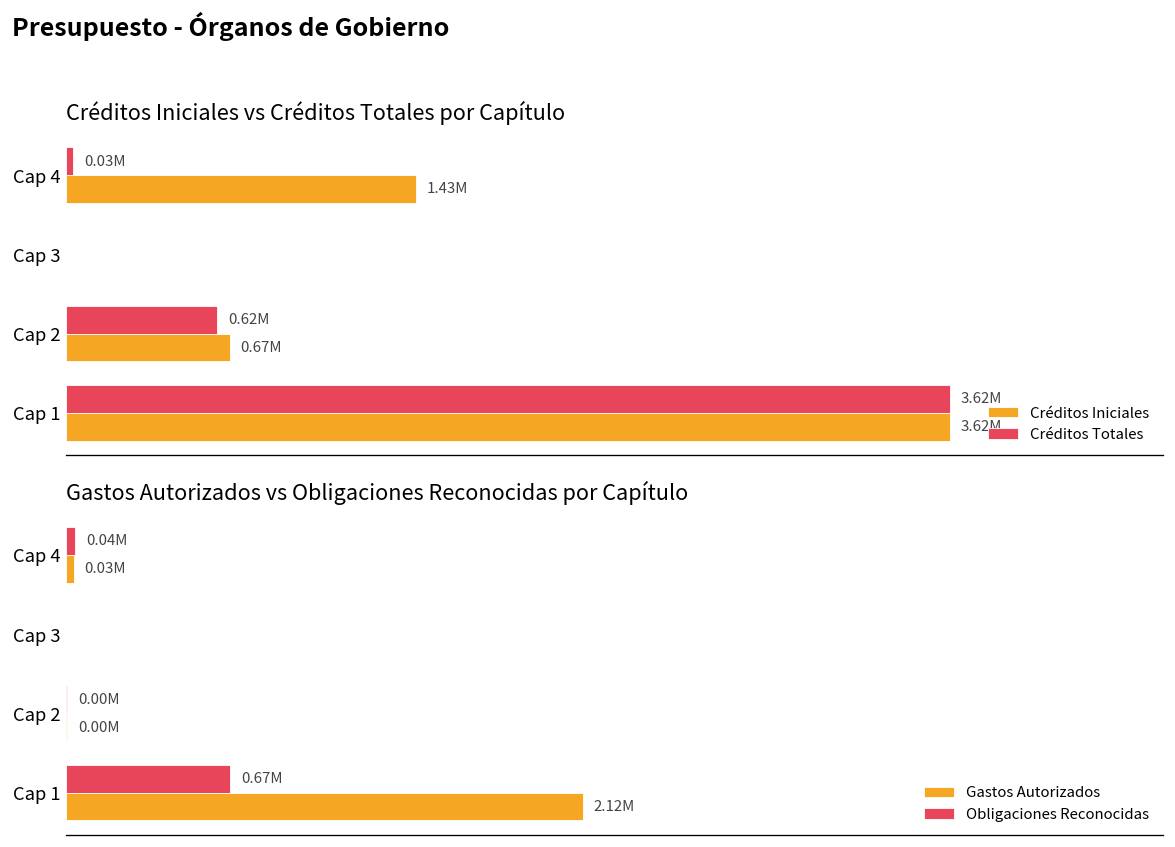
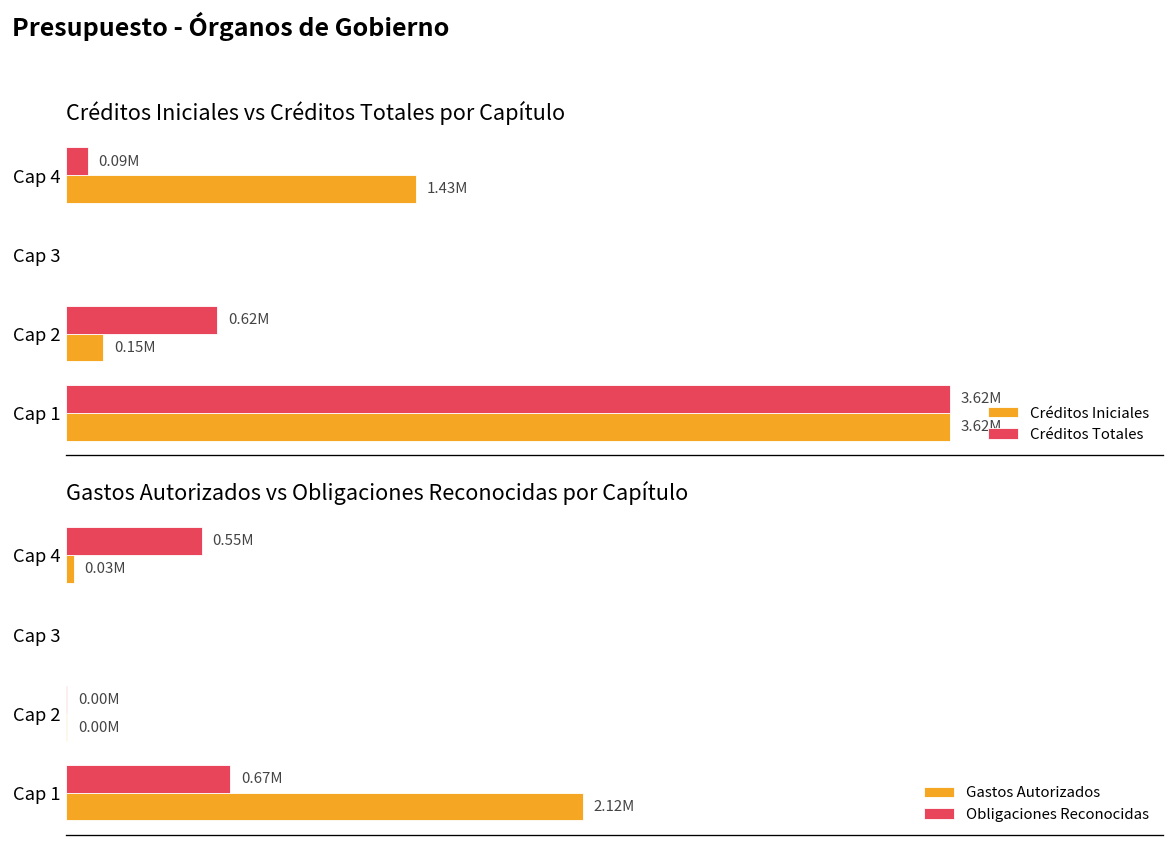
  {
    "Créditos Iniciales vs Créditos Totales por Capítulo": {
      "Créditos Iniciales": {
        "Cap 4": "1.43M",
-       "Cap 2": "0.67M",
+       "Cap 2": "0.15M",
        "Cap 1": "3.62M"
      },
      "Créditos Totales": {
-       "Cap 4": "0.03M",
+       "Cap 4": "0.09M",
        "Cap 2": "0.62M",
        "Cap 1": "3.62M"
      }
    },
    "Gastos Autorizados vs Obligaciones Reconocidas por Capítulo": {
      "Gastos Autorizados": {
        "Cap 4": "0.03M",
        "Cap 1": "2.12M"
      },
      "Obligaciones Reconocidas": {
-       "Cap 4": "0.04M",
+       "Cap 4": "0.55M",
        "Cap 1": "0.67M"
      }
    }
  }
